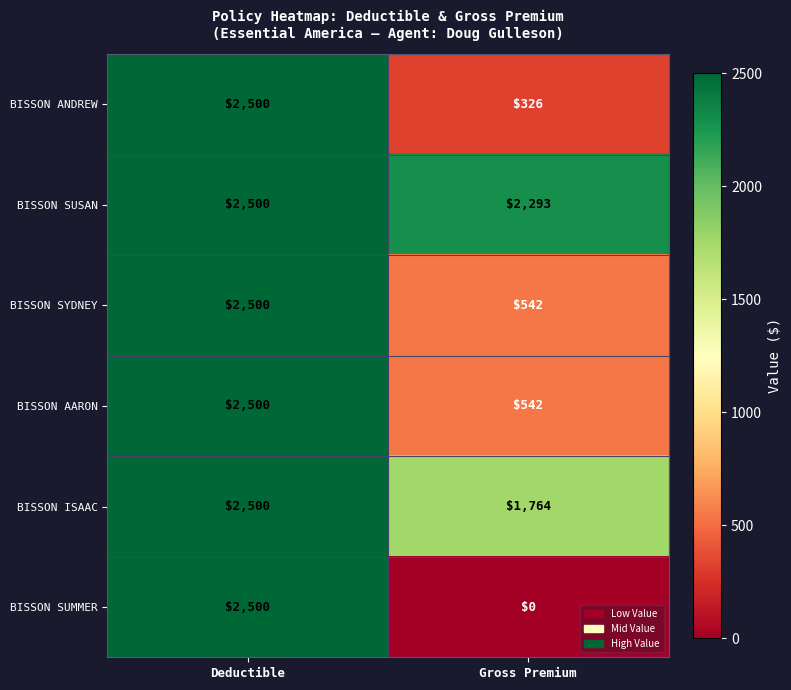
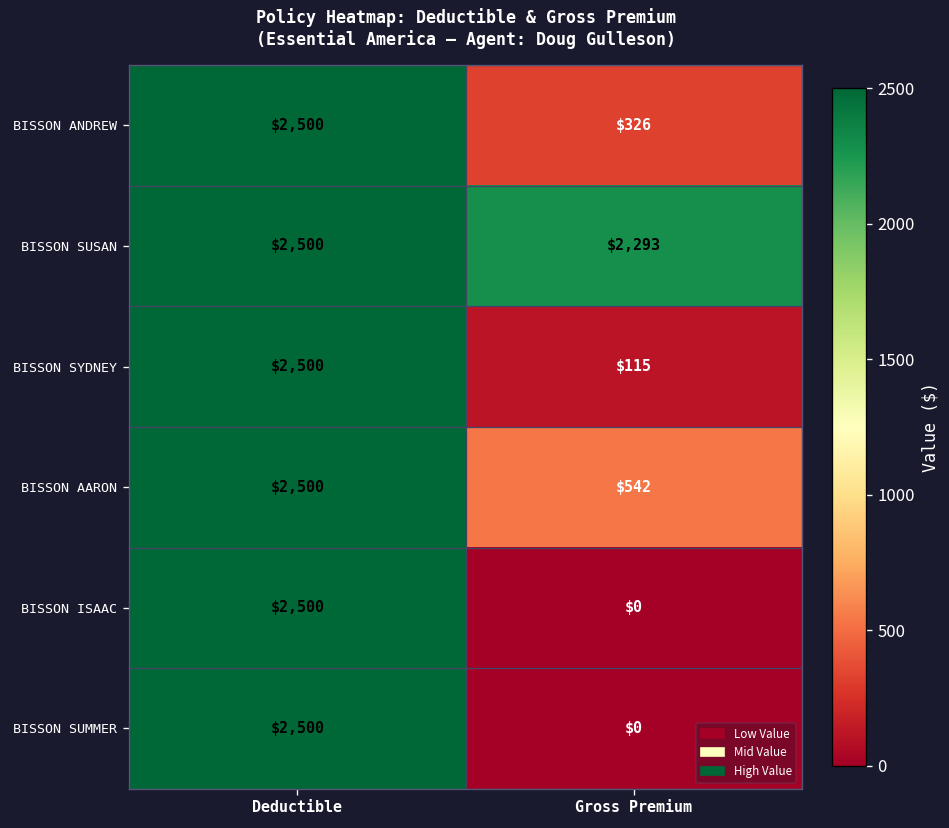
  {
    "BISSON ANDREW": {
      "Deductible": "$2,500",
      "Gross Premium": "$326"
    },
    "BISSON SUSAN": {
      "Deductible": "$2,500",
      "Gross Premium": "$2,293"
    },
    "BISSON SYDNEY": {
      "Deductible": "$2,500",
-     "Gross Premium": "$542"
+     "Gross Premium": "$115"
    },
    "BISSON AARON": {
      "Deductible": "$2,500",
      "Gross Premium": "$542"
    },
    "BISSON ISAAC": {
      "Deductible": "$2,500",
-     "Gross Premium": "$1,764"
+     "Gross Premium": "$0"
    },
    "BISSON SUMMER": {
      "Deductible": "$2,500",
      "Gross Premium": "$0"
    }
  }
